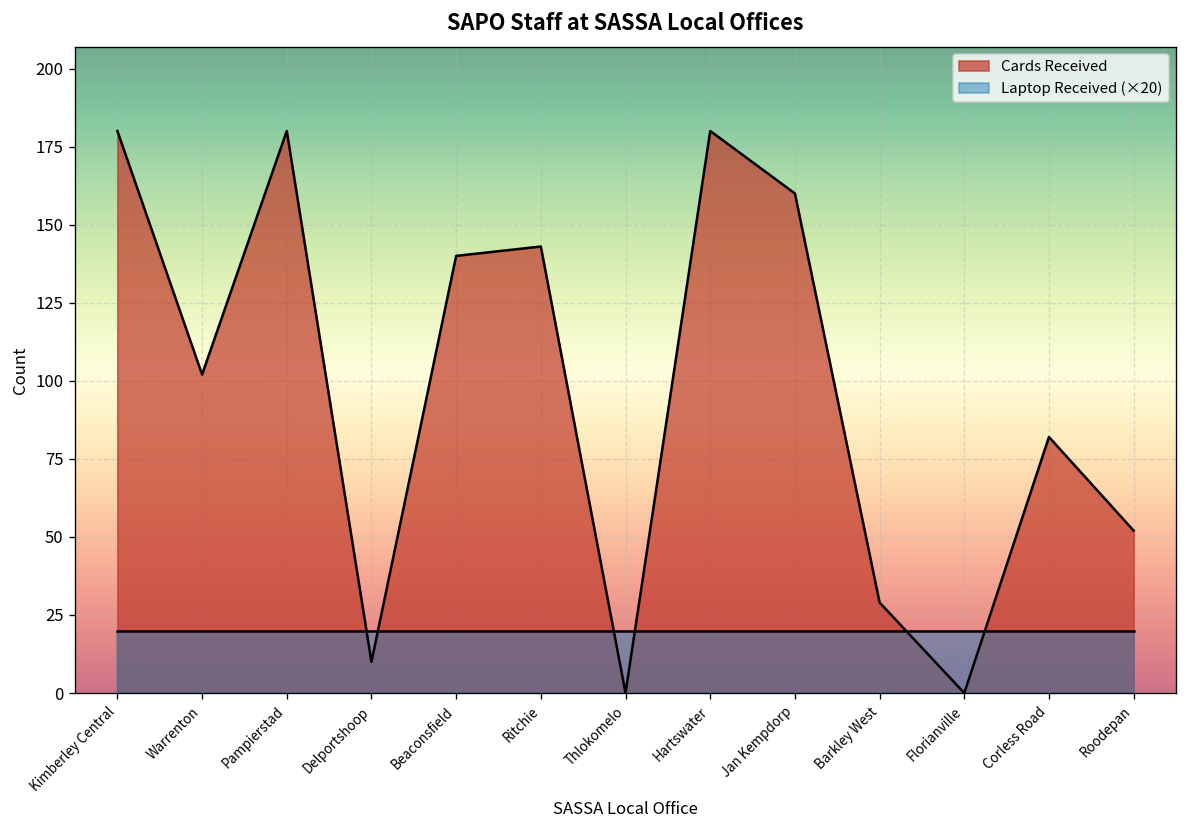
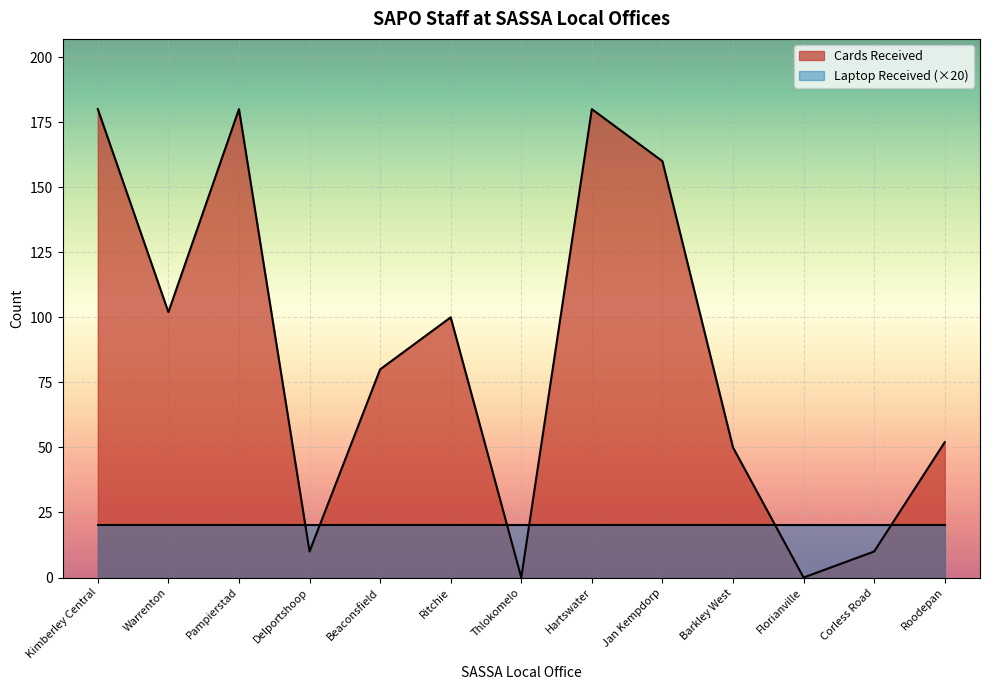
  {
    "Cards Received": {
      "Kimberley Central": 180,
      "Warrenton": 102,
      "Pampierstad": 180,
      "Delportshoop": 10,
-     "Beaconsfield": 140,
-     "Ritchie": 143,
+     "Beaconsfield": 80,
+     "Ritchie": 100,
      "Thlokomelo": 0,
      "Hartswater": 180,
      "Jan Kempdorp": 160,
-     "Barkley West": 29,
+     "Barkley West": 50,
      "Florianville": 0,
-     "Corless Road": 82,
+     "Corless Road": 10,
      "Roodepan": 52
    },
    "Laptop Received (×20)": {
      "Kimberley Central": 20,
      "Warrenton": 20,
      "Pampierstad": 20,
      "Delportshoop": 20,
      "Beaconsfield": 20,
      "Ritchie": 20,
      "Thlokomelo": 20,
      "Hartswater": 20,
      "Jan Kempdorp": 20,
      "Barkley West": 20,
      "Florianville": 20,
      "Corless Road": 20,
      "Roodepan": 20
    }
  }
